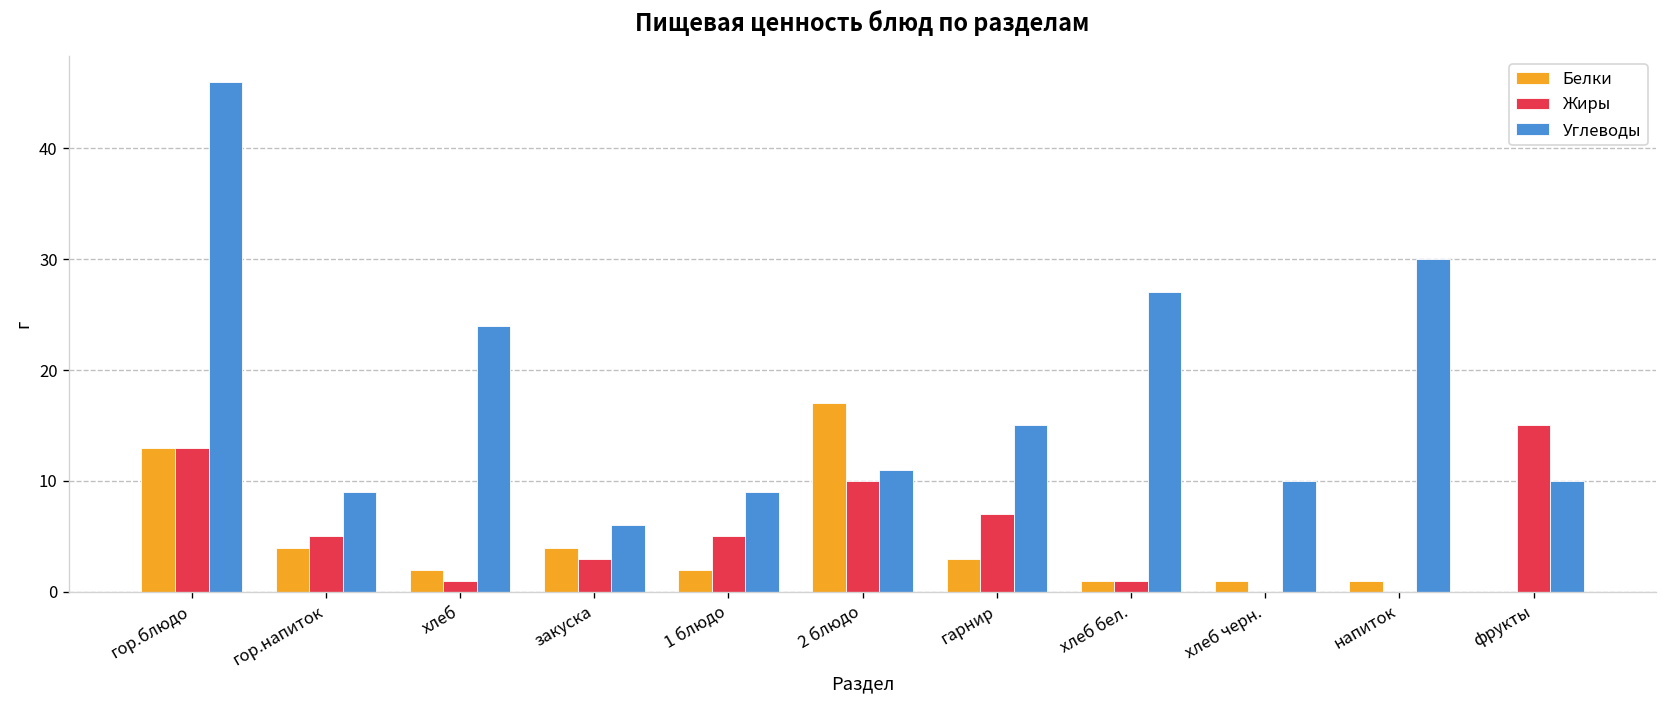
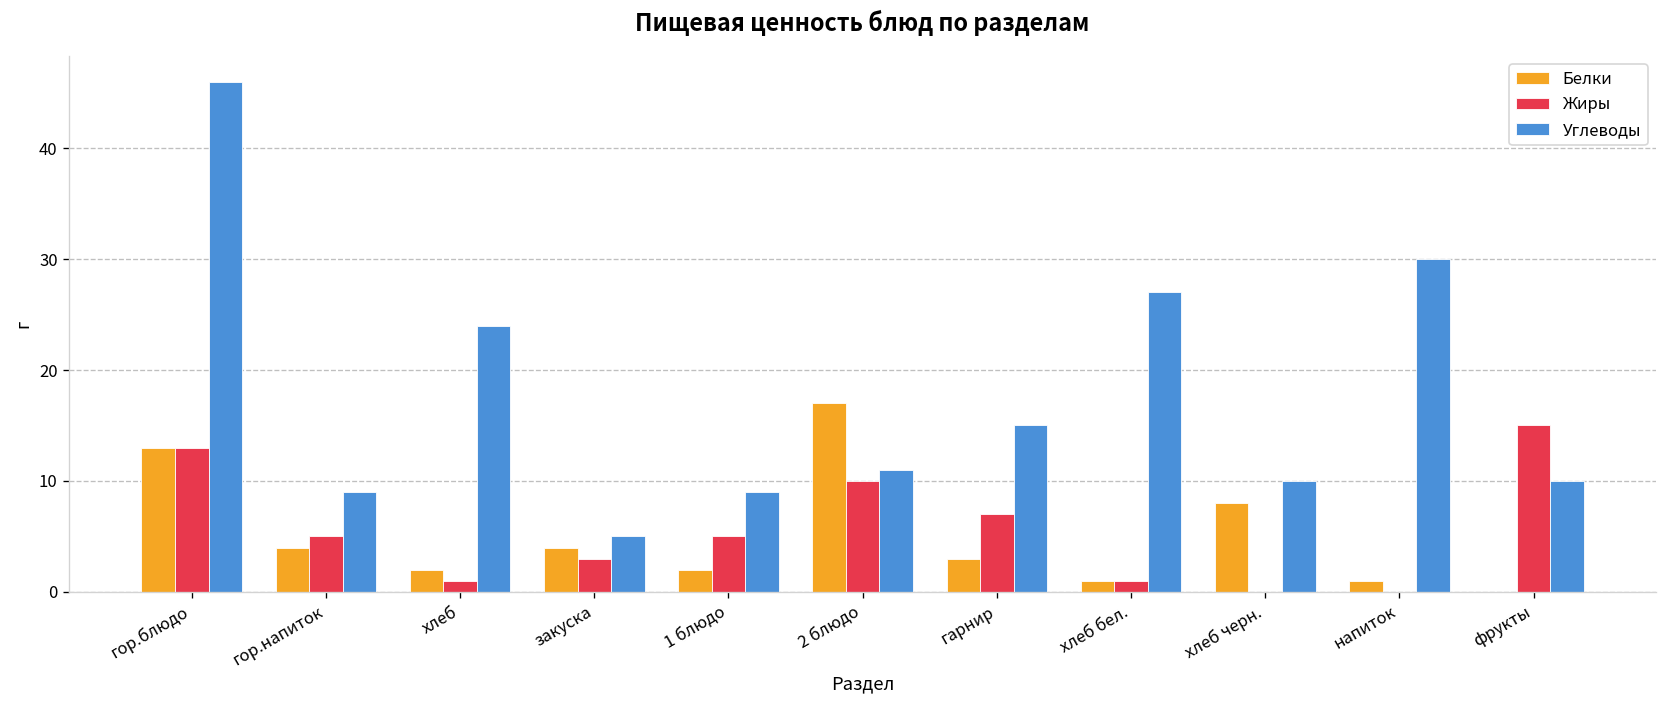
  {
    "Белки": {
      "гор.блюдо": 13,
      "гор.напиток": 4,
      "хлеб": 2,
      "закуска": 4,
      "1 блюдо": 2,
      "2 блюдо": 17,
      "гарнир": 3,
      "хлеб бел.": 1,
-     "хлеб черн.": 1,
+     "хлеб черн.": 8,
      "напиток": 1,
      "фрукты": 0
    },
    "Жиры": {
      "гор.блюдо": 13,
      "гор.напиток": 5,
      "хлеб": 1,
      "закуска": 3,
      "1 блюдо": 5,
      "2 блюдо": 10,
      "гарнир": 7,
      "хлеб бел.": 1,
      "хлеб черн.": 0,
      "напиток": 0,
      "фрукты": 15
    },
    "Углеводы": {
      "гор.блюдо": 46,
      "гор.напиток": 9,
      "хлеб": 24,
-     "закуска": 6,
+     "закуска": 5,
      "1 блюдо": 9,
      "2 блюдо": 11,
      "гарнир": 15,
      "хлеб бел.": 27,
      "хлеб черн.": 10,
      "напиток": 30,
      "фрукты": 10
    }
  }
